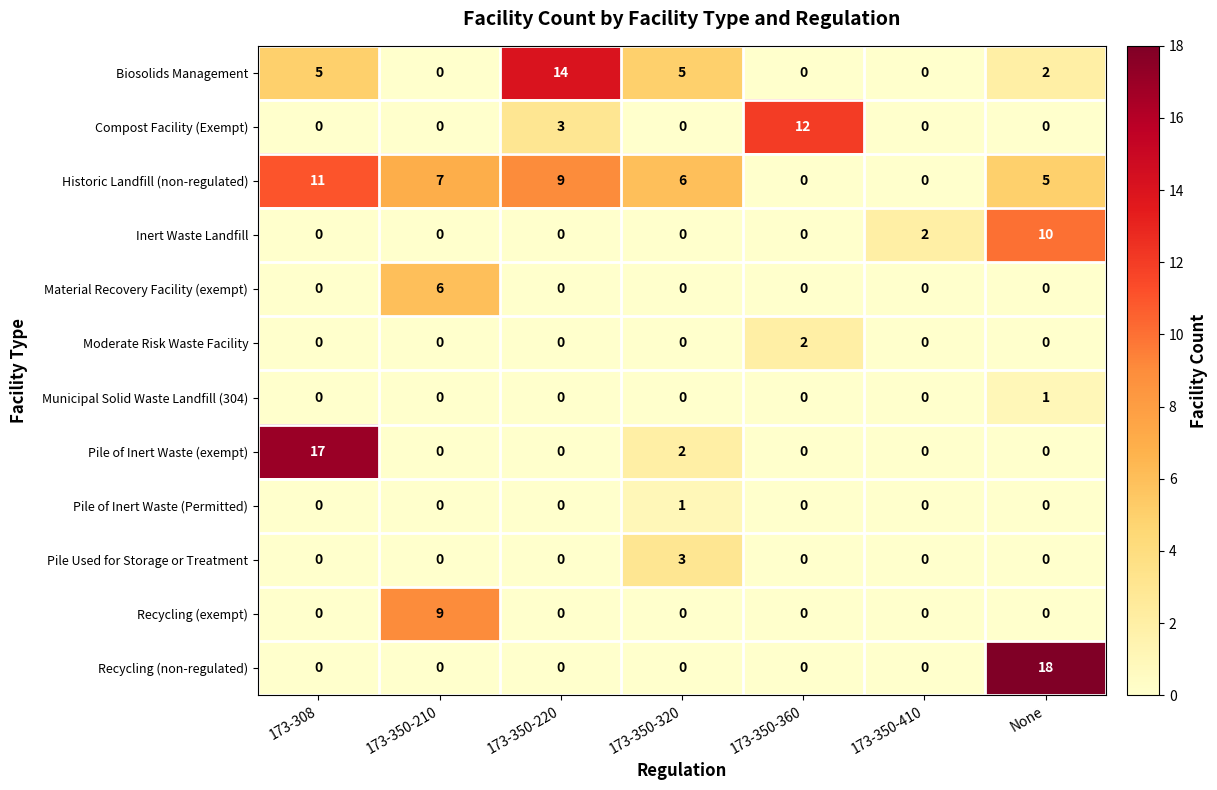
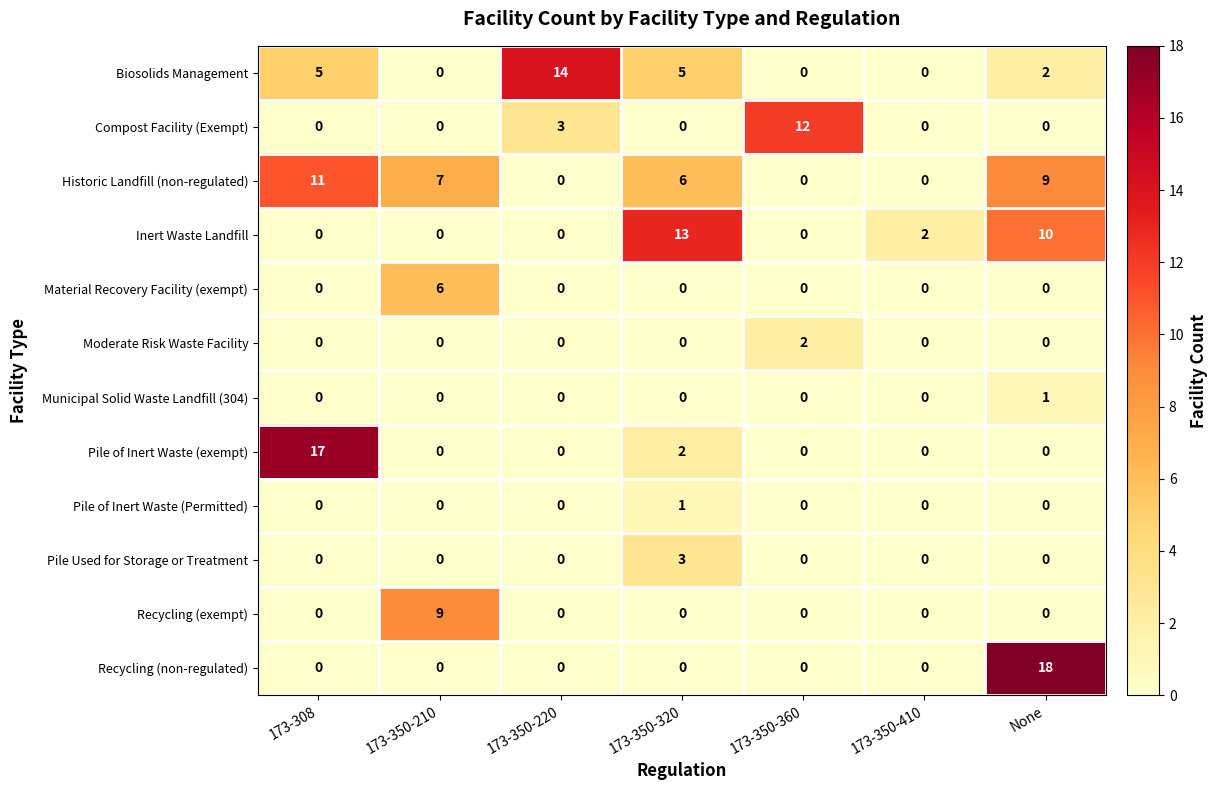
  {
    "Biosolids Management": {
      "173-308": 5,
      "173-350-210": 0,
      "173-350-220": 14,
      "173-350-320": 5,
      "173-350-360": 0,
      "173-350-410": 0,
      "None": 2
    },
    "Compost Facility (Exempt)": {
      "173-308": 0,
      "173-350-210": 0,
      "173-350-220": 3,
      "173-350-320": 0,
      "173-350-360": 12,
      "173-350-410": 0,
      "None": 0
    },
    "Historic Landfill (non-regulated)": {
      "173-308": 11,
      "173-350-210": 7,
-     "173-350-220": 9,
+     "173-350-220": 0,
      "173-350-320": 6,
      "173-350-360": 0,
      "173-350-410": 0,
-     "None": 5
+     "None": 9
    },
    "Inert Waste Landfill": {
      "173-308": 0,
      "173-350-210": 0,
      "173-350-220": 0,
-     "173-350-320": 0,
+     "173-350-320": 13,
      "173-350-360": 0,
      "173-350-410": 2,
      "None": 10
    },
    "Material Recovery Facility (exempt)": {
      "173-308": 0,
      "173-350-210": 6,
      "173-350-220": 0,
      "173-350-320": 0,
      "173-350-360": 0,
      "173-350-410": 0,
      "None": 0
    },
    "Moderate Risk Waste Facility": {
      "173-308": 0,
      "173-350-210": 0,
      "173-350-220": 0,
      "173-350-320": 0,
      "173-350-360": 2,
      "173-350-410": 0,
      "None": 0
    },
    "Municipal Solid Waste Landfill (304)": {
      "173-308": 0,
      "173-350-210": 0,
      "173-350-220": 0,
      "173-350-320": 0,
      "173-350-360": 0,
      "173-350-410": 0,
      "None": 1
    },
    "Pile of Inert Waste (exempt)": {
      "173-308": 17,
      "173-350-210": 0,
      "173-350-220": 0,
      "173-350-320": 2,
      "173-350-360": 0,
      "173-350-410": 0,
      "None": 0
    },
    "Pile of Inert Waste (Permitted)": {
      "173-308": 0,
      "173-350-210": 0,
      "173-350-220": 0,
      "173-350-320": 1,
      "173-350-360": 0,
      "173-350-410": 0,
      "None": 0
    },
    "Pile Used for Storage or Treatment": {
      "173-308": 0,
      "173-350-210": 0,
      "173-350-220": 0,
      "173-350-320": 3,
      "173-350-360": 0,
      "173-350-410": 0,
      "None": 0
    },
    "Recycling (exempt)": {
      "173-308": 0,
      "173-350-210": 9,
      "173-350-220": 0,
      "173-350-320": 0,
      "173-350-360": 0,
      "173-350-410": 0,
      "None": 0
    },
    "Recycling (non-regulated)": {
      "173-308": 0,
      "173-350-210": 0,
      "173-350-220": 0,
      "173-350-320": 0,
      "173-350-360": 0,
      "173-350-410": 0,
      "None": 18
    }
  }
